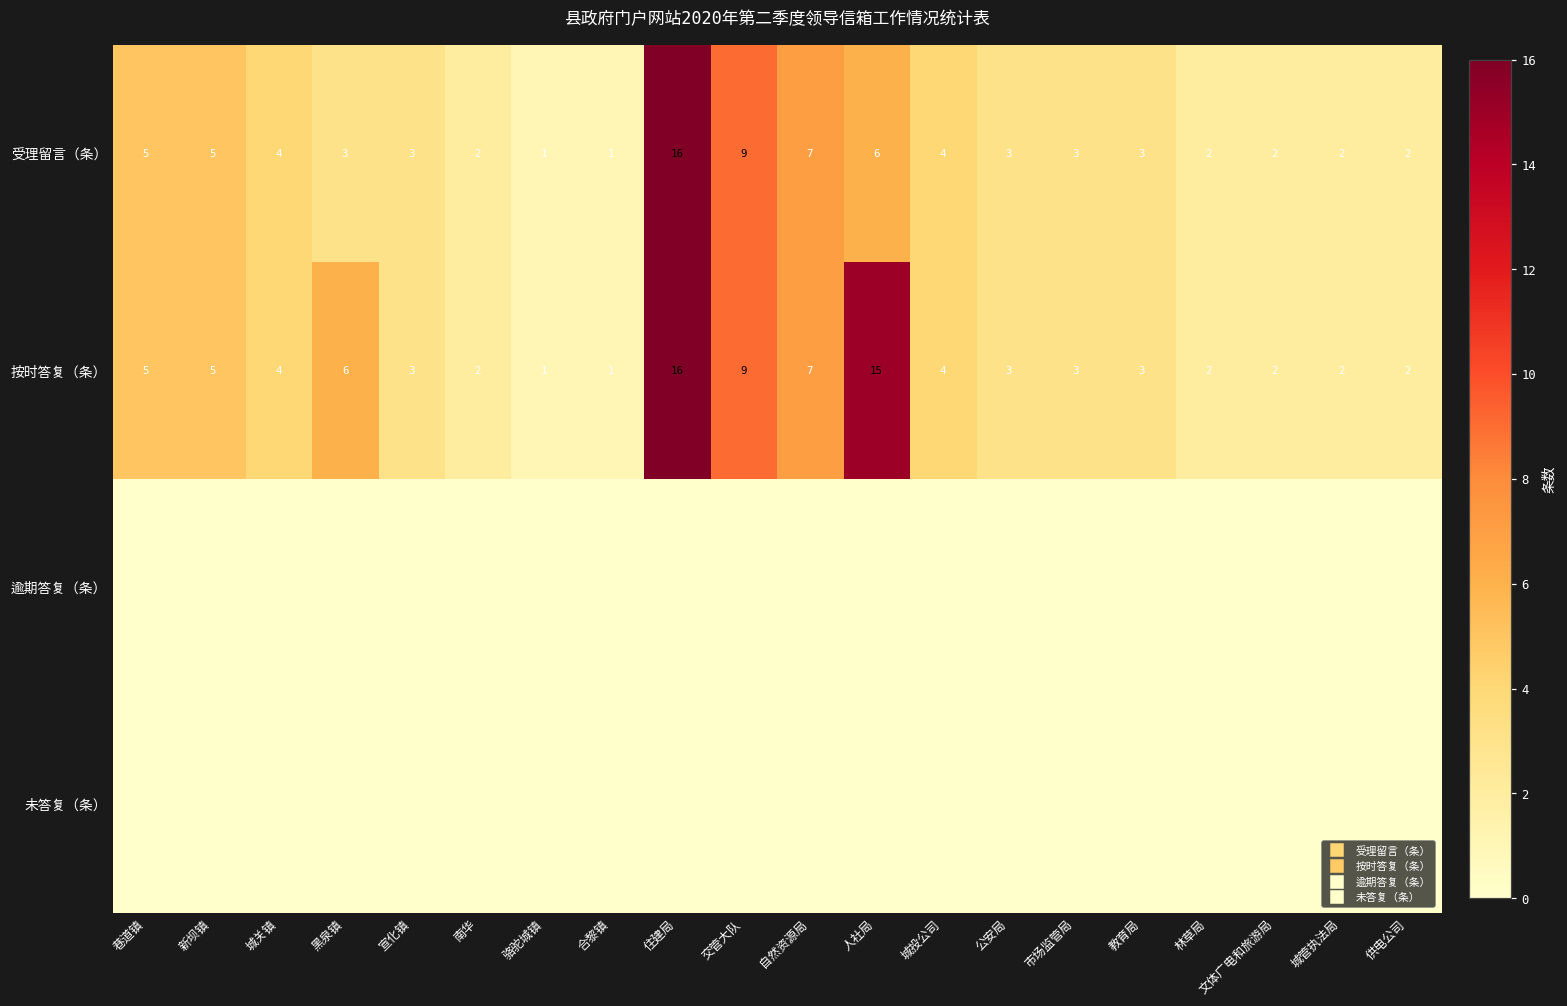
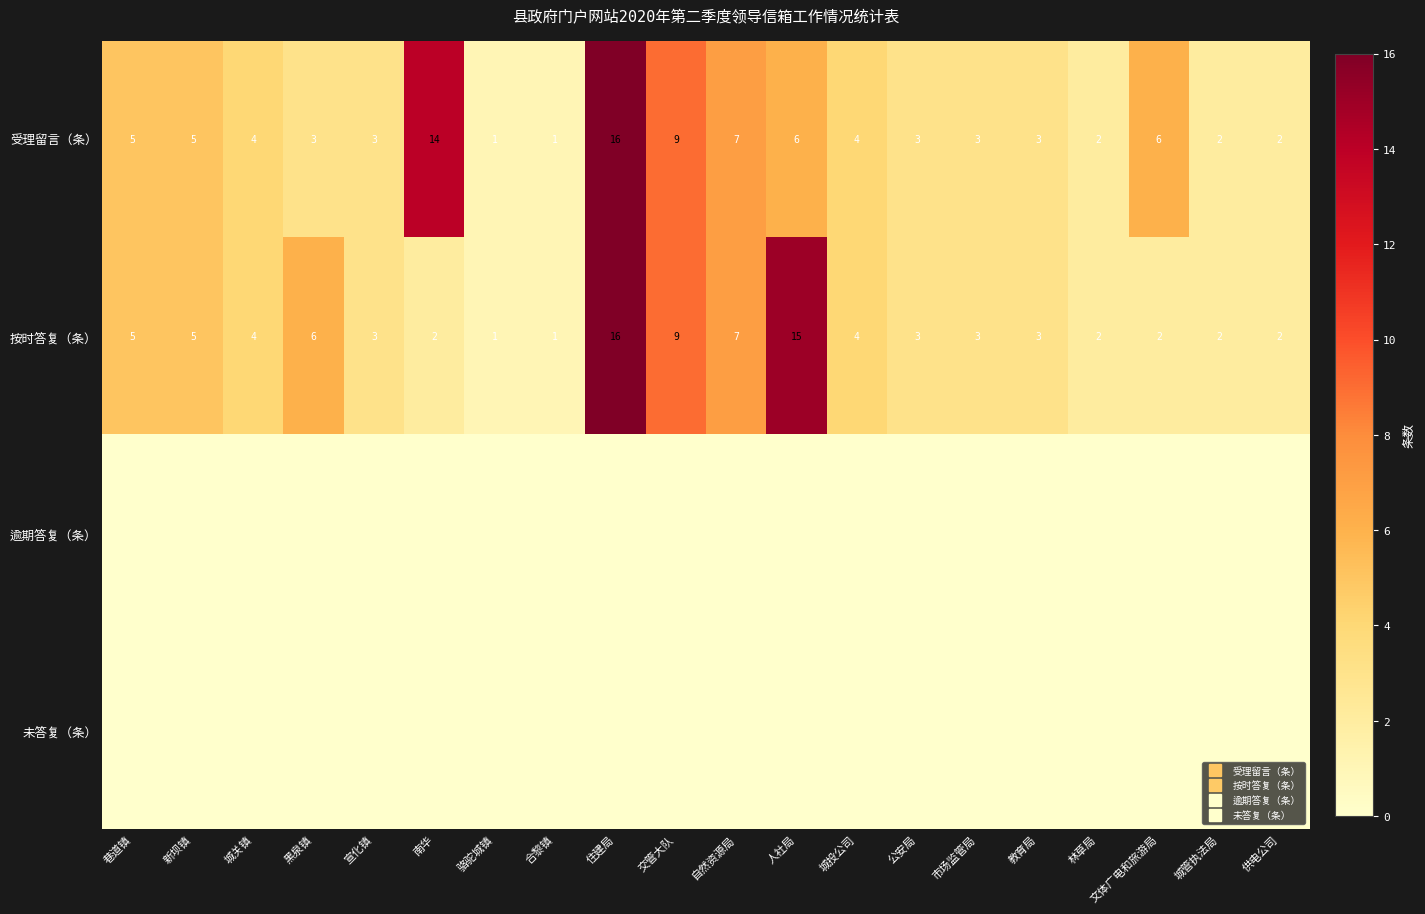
  {
    "受理留言（条）": {
      "巷道镇": 5,
      "新坝镇": 5,
      "城关镇": 4,
      "黑泉镇": 3,
      "宣化镇": 3,
-     "南华": 2,
+     "南华": 14,
      "骆驼城镇": 1,
      "合黎镇": 1,
      "住建局": 16,
      "交管大队": 9,
      "自然资源局": 7,
      "人社局": 6,
      "城投公司": 4,
      "公安局": 3,
      "市场监管局": 3,
      "教育局": 3,
      "林草局": 2,
-     "文体广电和旅游局": 2,
+     "文体广电和旅游局": 6,
      "城管执法局": 2,
      "供电公司": 2
    },
    "按时答复（条）": {
      "巷道镇": 5,
      "新坝镇": 5,
      "城关镇": 4,
      "黑泉镇": 6,
      "宣化镇": 3,
      "南华": 2,
      "骆驼城镇": 1,
      "合黎镇": 1,
      "住建局": 16,
      "交管大队": 9,
      "自然资源局": 7,
      "人社局": 15,
      "城投公司": 4,
      "公安局": 3,
      "市场监管局": 3,
      "教育局": 3,
      "林草局": 2,
      "文体广电和旅游局": 2,
      "城管执法局": 2,
      "供电公司": 2
    }
  }
